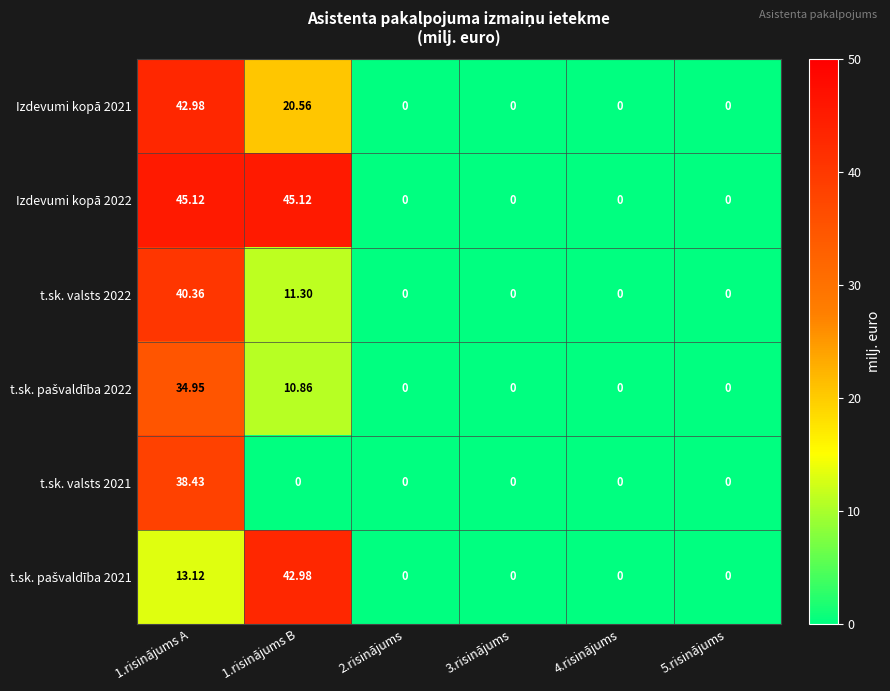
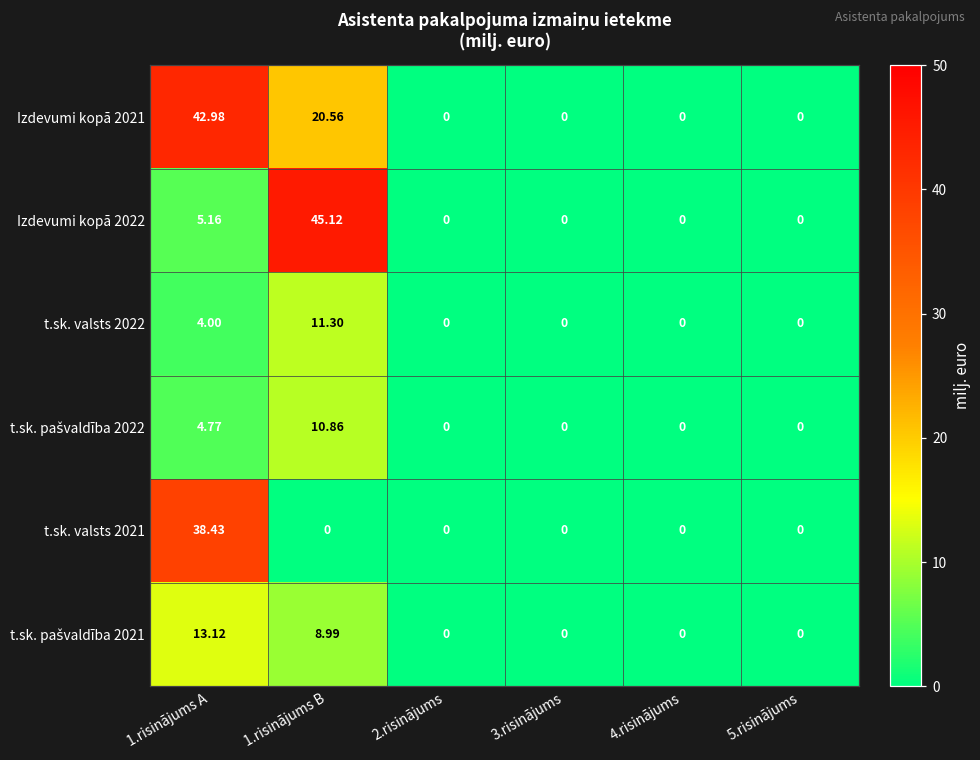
  {
    "Izdevumi kopā 2021": {
      "1.risinājums A": 42.98,
      "1.risinājums B": 20.56,
      "2.risinājums": 0,
      "3.risinājums": 0,
      "4.risinājums": 0,
      "5.risinājums": 0
    },
    "Izdevumi kopā 2022": {
-     "1.risinājums A": 45.12,
+     "1.risinājums A": 5.16,
      "1.risinājums B": 45.12,
      "2.risinājums": 0,
      "3.risinājums": 0,
      "4.risinājums": 0,
      "5.risinājums": 0
    },
    "t.sk. valsts 2022": {
-     "1.risinājums A": 40.36,
+     "1.risinājums A": 4.00,
      "1.risinājums B": 11.30,
      "2.risinājums": 0,
      "3.risinājums": 0,
      "4.risinājums": 0,
      "5.risinājums": 0
    },
    "t.sk. pašvaldība 2022": {
-     "1.risinājums A": 34.95,
+     "1.risinājums A": 4.77,
      "1.risinājums B": 10.86,
      "2.risinājums": 0,
      "3.risinājums": 0,
      "4.risinājums": 0,
      "5.risinājums": 0
    },
    "t.sk. valsts 2021": {
      "1.risinājums A": 38.43,
      "1.risinājums B": 0,
      "2.risinājums": 0,
      "3.risinājums": 0,
      "4.risinājums": 0,
      "5.risinājums": 0
    },
    "t.sk. pašvaldība 2021": {
      "1.risinājums A": 13.12,
-     "1.risinājums B": 42.98,
+     "1.risinājums B": 8.99,
      "2.risinājums": 0,
      "3.risinājums": 0,
      "4.risinājums": 0,
      "5.risinājums": 0
    }
  }
